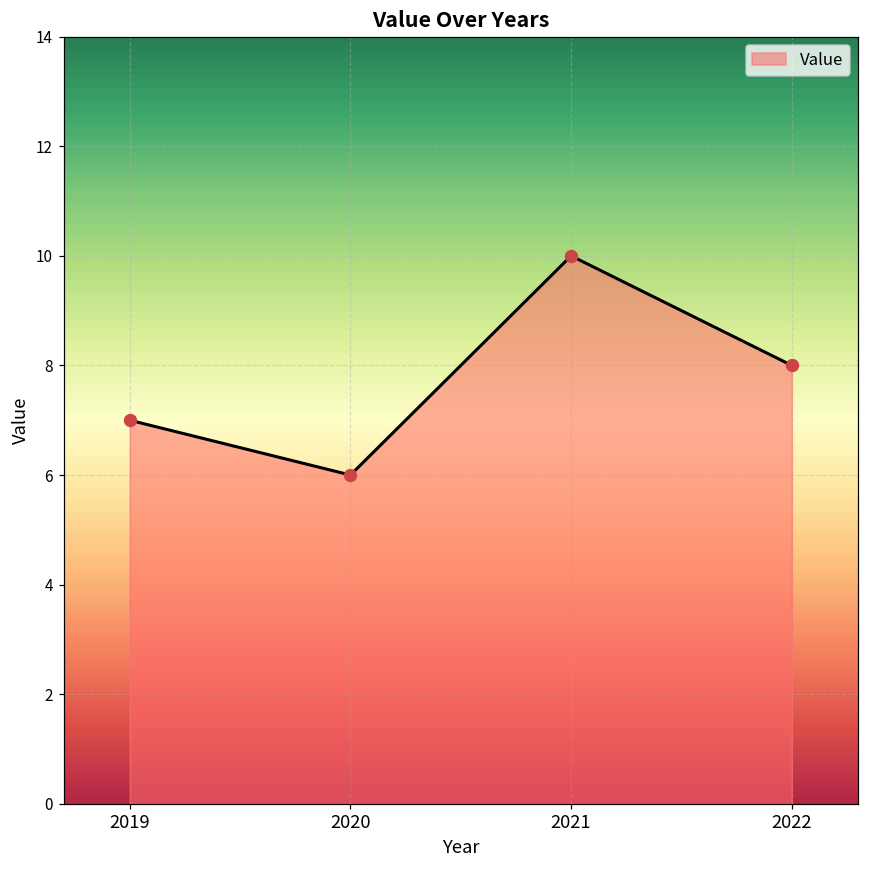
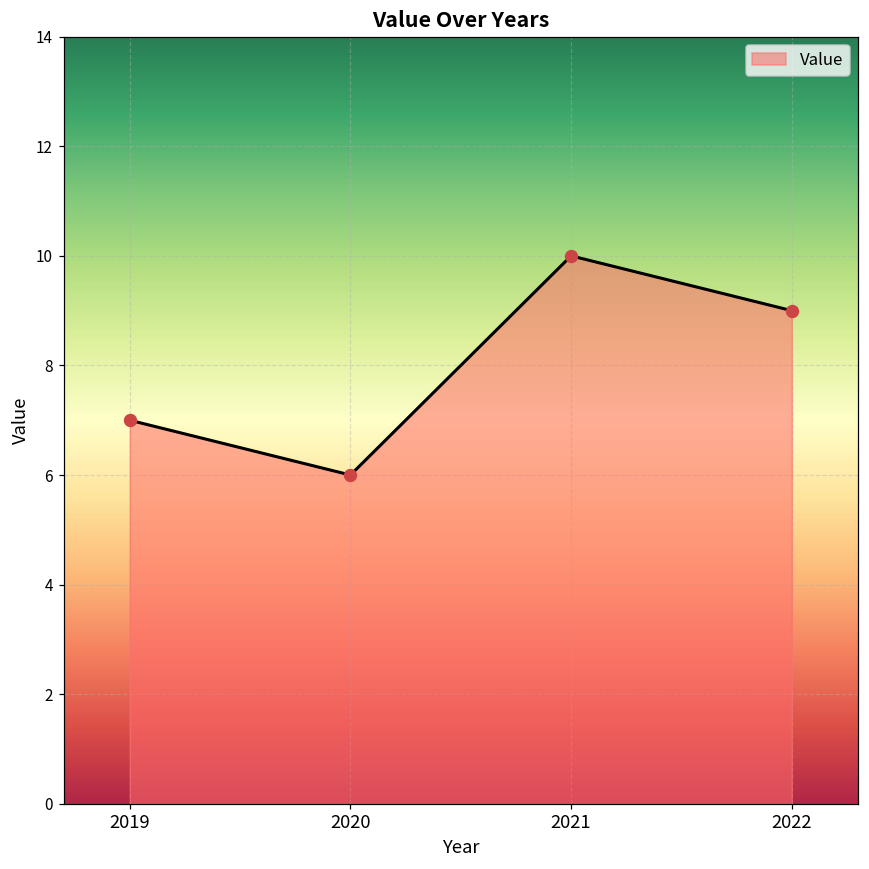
  {
    "2019": 7,
    "2020": 6,
    "2021": 10,
-   "2022": 8
+   "2022": 9
  }
